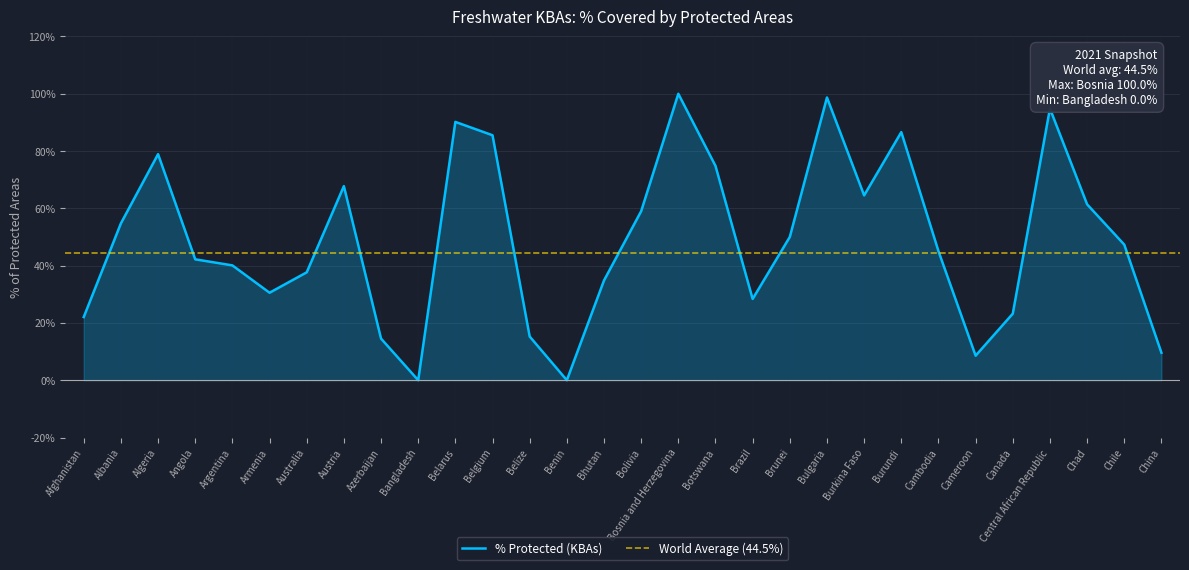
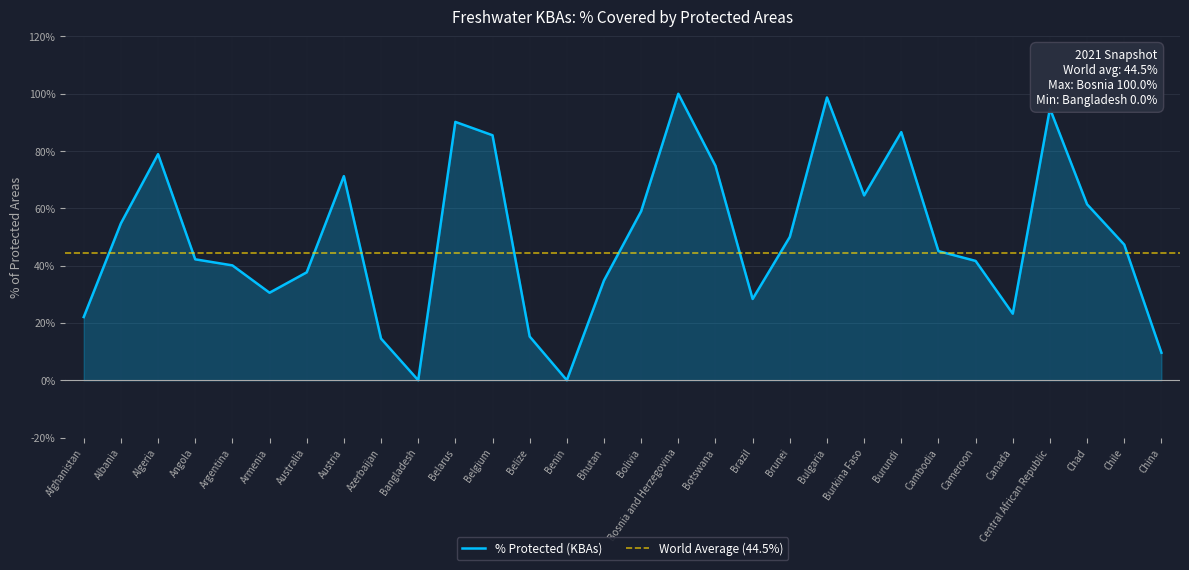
  {
    "Afghanistan": "22%",
    "Albania": "55%",
    "Algeria": "79%",
    "Angola": "42%",
    "Argentina": "40%",
    "Armenia": "31%",
    "Australia": "38%",
-   "Austria": "68%",
+   "Austria": "71%",
    "Azerbaijan": "15%",
    "Bangladesh": "0%",
    "Belarus": "90%",
    "Belgium": "85%",
    "Belize": "15%",
    "Benin": "0%",
    "Bhutan": "35%",
    "Bolivia": "59%",
    "Bosnia and Herzegovina": "100%",
    "Botswana": "75%",
    "Brazil": "28%",
    "Brunei": "50%",
    "Bulgaria": "99%",
    "Burkina Faso": "64%",
    "Burundi": "87%",
    "Cambodia": "45%",
-   "Cameroon": "9%",
+   "Cameroon": "42%",
    "Canada": "23%",
    "Chad": "61%",
    "Chile": "47%",
    "China": "10%"
  }
